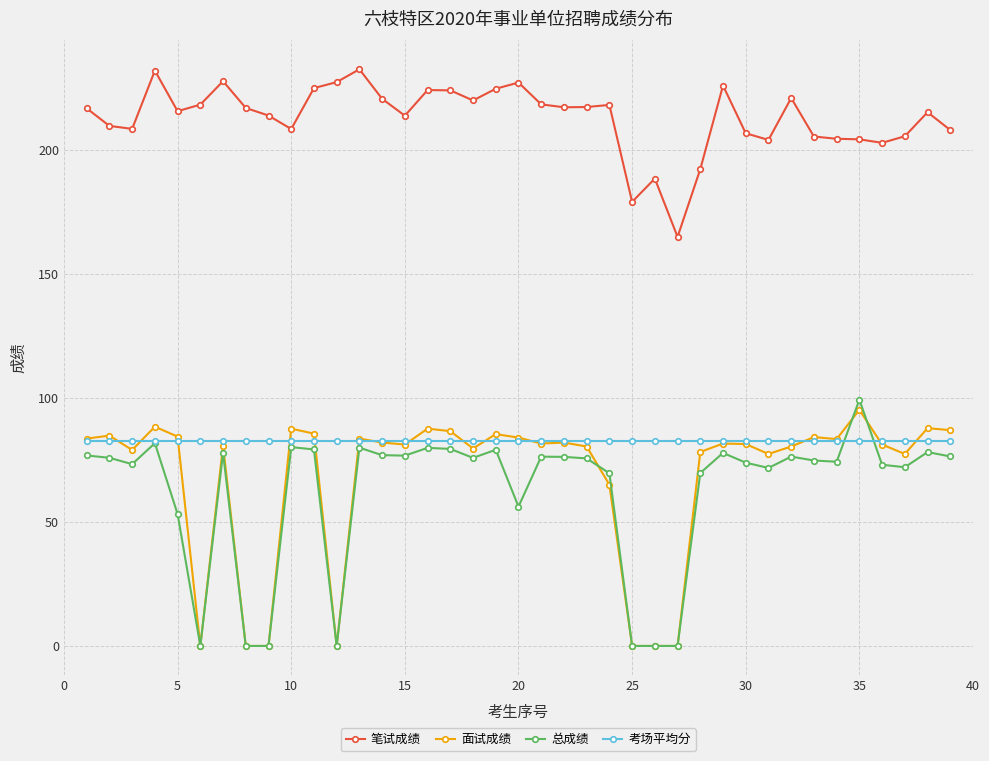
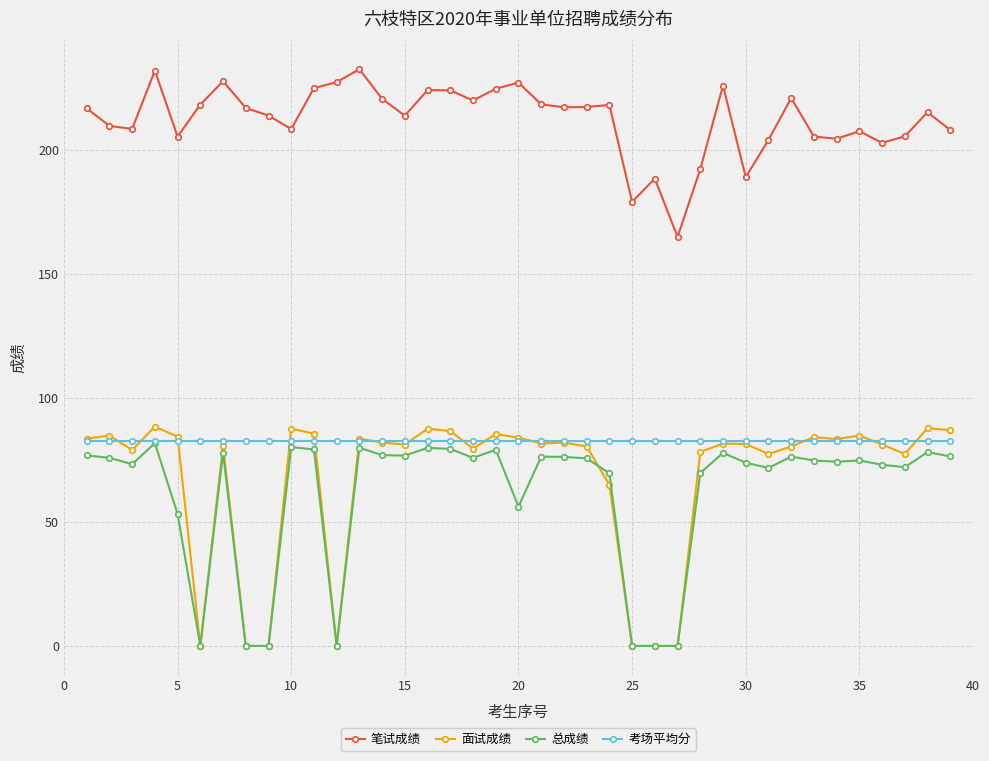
  {
    "笔试成绩": {
-     "5": 216,
+     "5": 205,
      "10": 208,
      "15": 214,
      "20": 227,
      "25": 179,
-     "30": 207,
-     "35": 204
+     "30": 189,
+     "35": 208
    },
    "面试成绩": {
      "5": 84,
      "10": 88,
      "15": 81,
      "20": 84,
      "30": 81,
-     "35": 95
+     "35": 85
    },
    "总成绩": {
      "5": 53,
      "10": 80,
      "15": 77,
      "20": 56,
      "30": 74,
-     "35": 99
+     "35": 75
    },
    "考场平均分": {
      "5": 82,
      "10": 82,
      "15": 82,
      "20": 82,
      "25": 82,
      "30": 82,
      "35": 82
    }
  }
